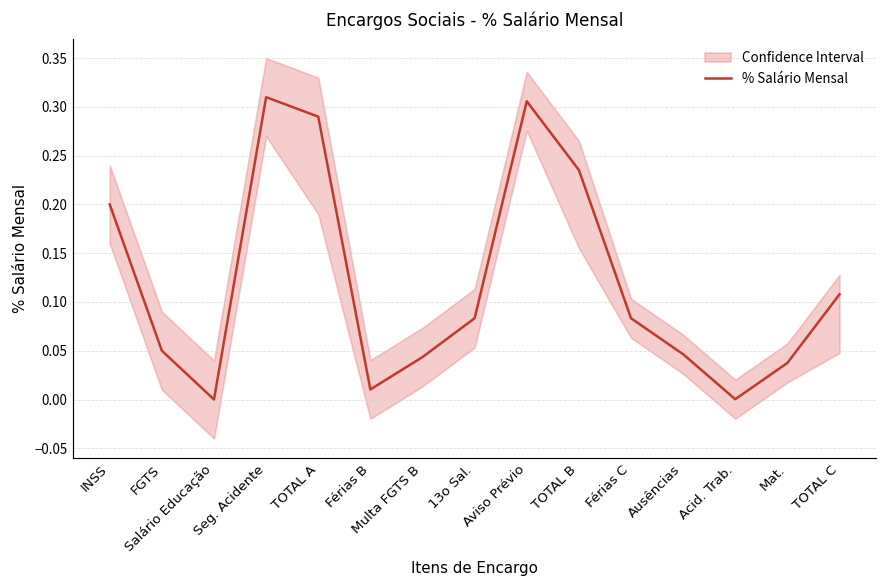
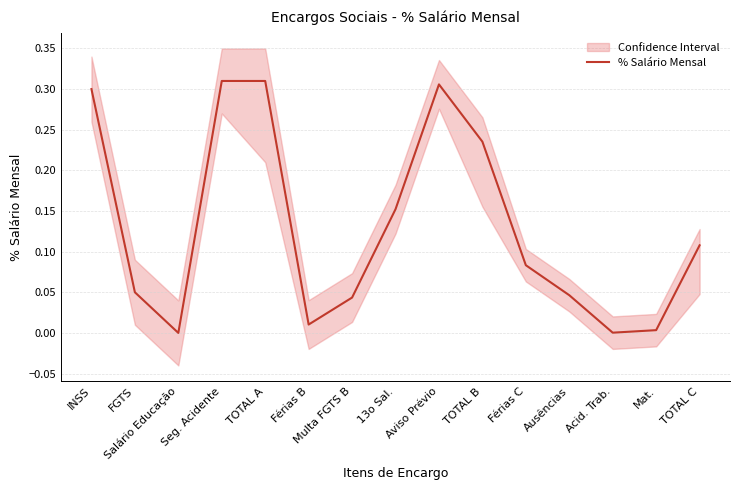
  {
    "% Salário Mensal": {
-     "INSS": 0.2,
+     "INSS": 0.3,
      "FGTS": 0.05,
      "Salário Educação": 0.00,
      "Seg. Acidente": 0.31,
-     "TOTAL A": 0.29,
+     "TOTAL A": 0.31,
      "Férias B": 0.01,
      "Multa FGTS B": 0.04,
-     "13o Sal.": 0.08,
+     "13o Sal.": 0.15,
      "Aviso Prévio": 0.31,
      "TOTAL B": 0.24,
      "Férias C": 0.08,
      "Ausências": 0.05,
      "Acid. Trab.": 0.00,
-     "Mat.": 0.04,
+     "Mat.": 0.00,
      "TOTAL C": 0.11
    }
  }
